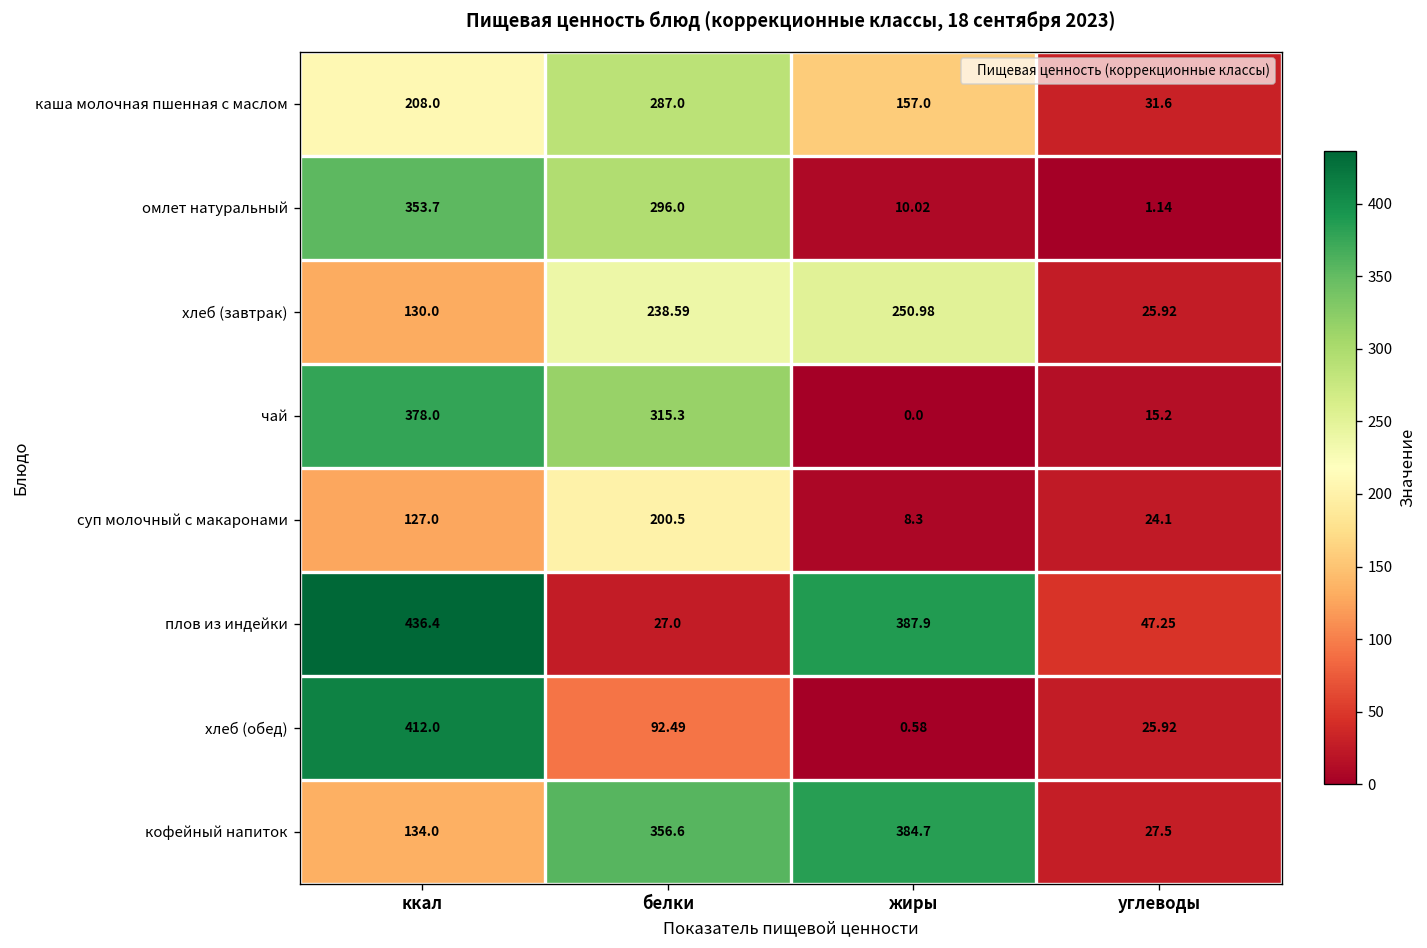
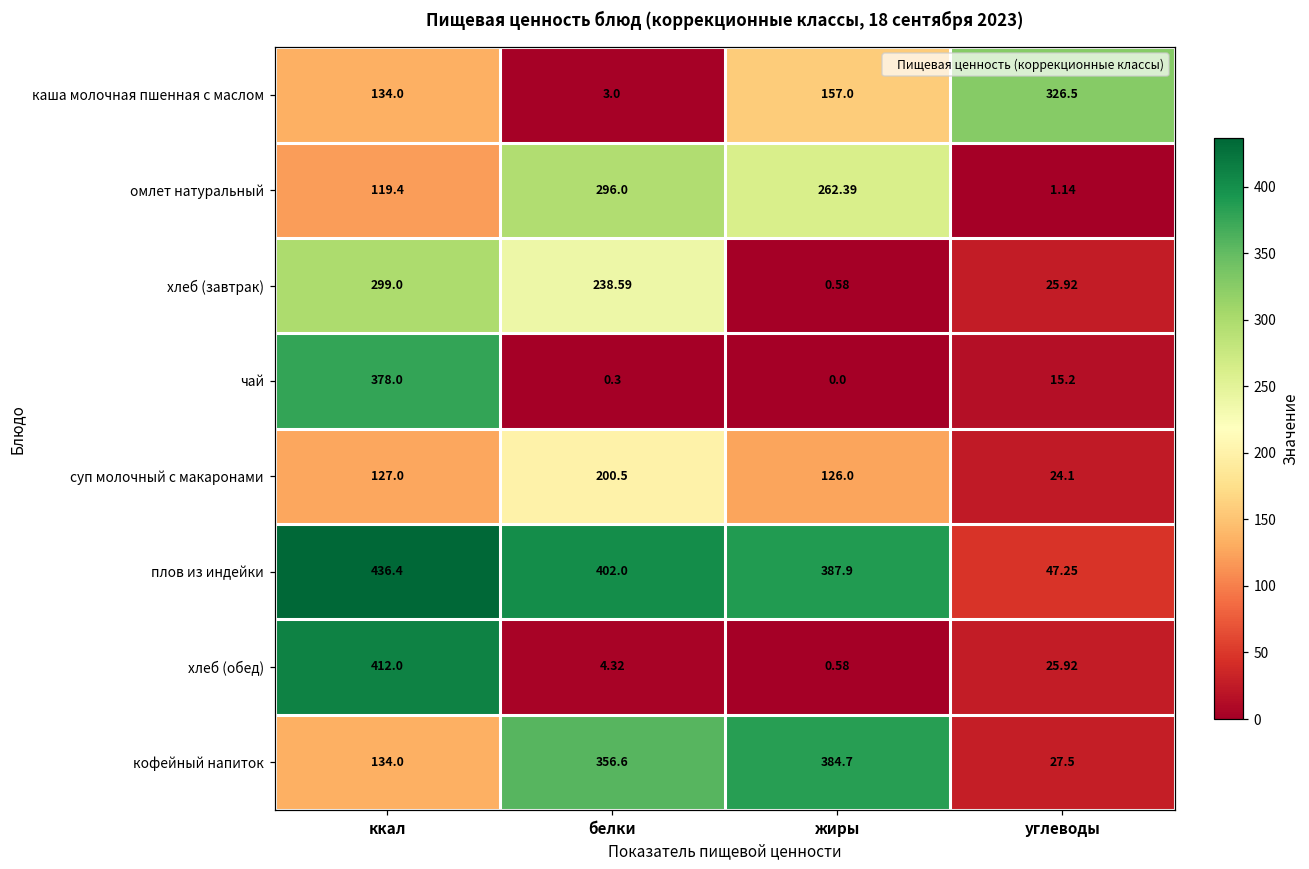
  {
    "каша молочная пшенная с маслом": {
-     "ккал": 208.0,
-     "белки": 287.0,
+     "ккал": 134.0,
+     "белки": 3.0,
      "жиры": 157.0,
-     "углеводы": 31.6
+     "углеводы": 326.5
    },
    "омлет натуральный": {
-     "ккал": 353.7,
+     "ккал": 119.4,
      "белки": 296.0,
-     "жиры": 10.02,
+     "жиры": 262.39,
      "углеводы": 1.14
    },
    "хлеб (завтрак)": {
-     "ккал": 130.0,
+     "ккал": 299.0,
      "белки": 238.59,
-     "жиры": 250.98,
+     "жиры": 0.58,
      "углеводы": 25.92
    },
    "чай": {
      "ккал": 378.0,
-     "белки": 315.3,
+     "белки": 0.3,
      "жиры": 0.0,
      "углеводы": 15.2
    },
    "суп молочный с макаронами": {
      "ккал": 127.0,
      "белки": 200.5,
-     "жиры": 8.3,
+     "жиры": 126.0,
      "углеводы": 24.1
    },
    "плов из индейки": {
      "ккал": 436.4,
-     "белки": 27.0,
+     "белки": 402.0,
      "жиры": 387.9,
      "углеводы": 47.25
    },
    "хлеб (обед)": {
      "ккал": 412.0,
-     "белки": 92.49,
+     "белки": 4.32,
      "жиры": 0.58,
      "углеводы": 25.92
    },
    "кофейный напиток": {
      "ккал": 134.0,
      "белки": 356.6,
      "жиры": 384.7,
      "углеводы": 27.5
    }
  }
